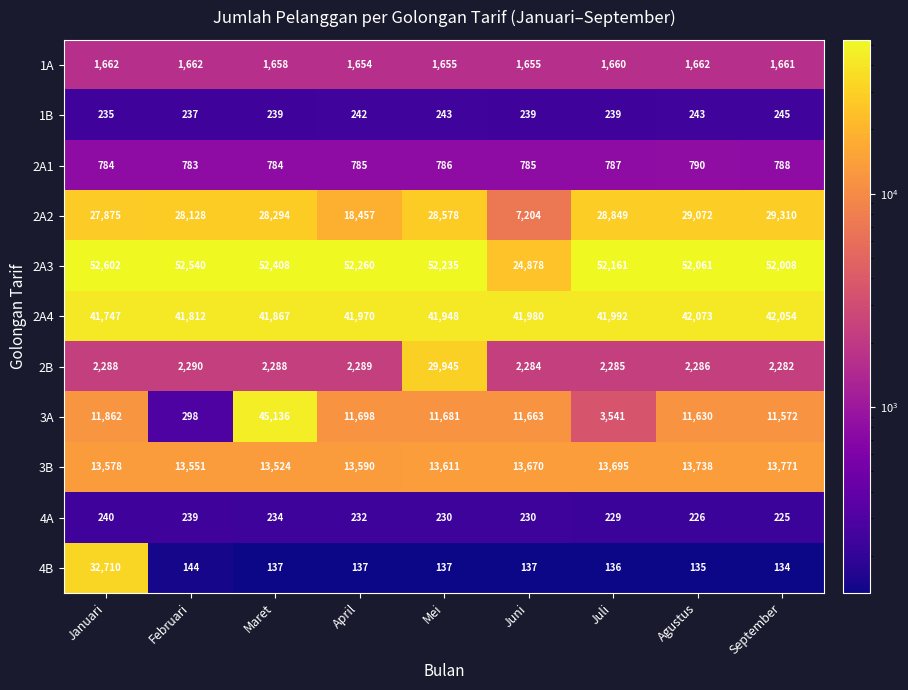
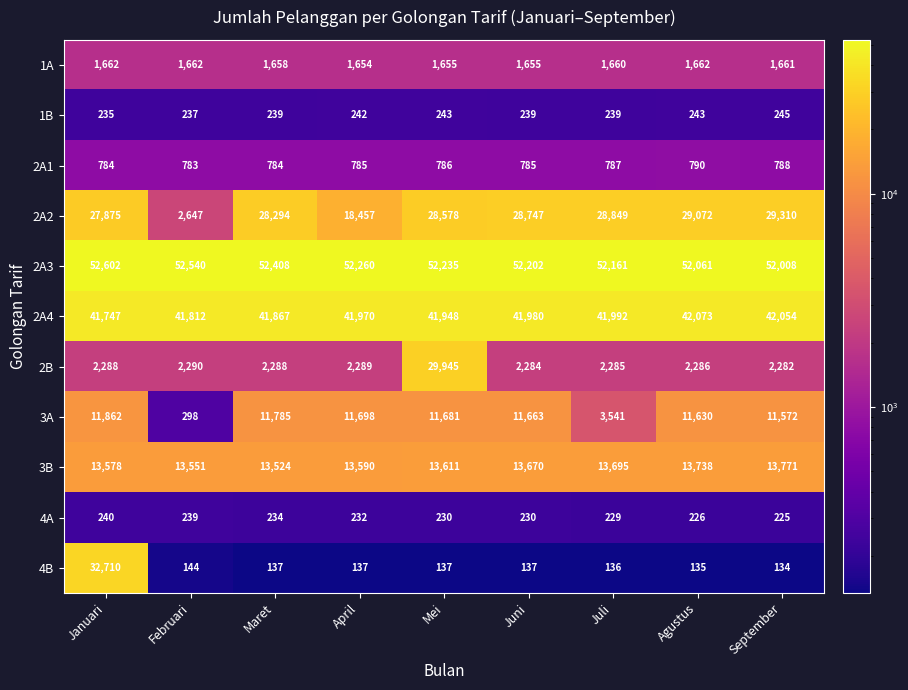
  {
    "1A": {
      "Januari": "1,662",
      "Februari": "1,662",
      "Maret": "1,658",
      "April": "1,654",
      "Mei": "1,655",
      "Juni": "1,655",
      "Juli": "1,660",
      "Agustus": "1,662",
      "September": "1,661"
    },
    "1B": {
      "Januari": "235",
      "Februari": "237",
      "Maret": "239",
      "April": "242",
      "Mei": "243",
      "Juni": "239",
      "Juli": "239",
      "Agustus": "243",
      "September": "245"
    },
    "2A1": {
      "Januari": "784",
      "Februari": "783",
      "Maret": "784",
      "April": "785",
      "Mei": "786",
      "Juni": "785",
      "Juli": "787",
      "Agustus": "790",
      "September": "788"
    },
    "2A2": {
      "Januari": "27,875",
-     "Februari": "28,128",
+     "Februari": "2,647",
      "Maret": "28,294",
      "April": "18,457",
      "Mei": "28,578",
-     "Juni": "7,204",
+     "Juni": "28,747",
      "Juli": "28,849",
      "Agustus": "29,072",
      "September": "29,310"
    },
    "2A3": {
      "Januari": "52,602",
      "Februari": "52,540",
      "Maret": "52,408",
      "April": "52,260",
      "Mei": "52,235",
-     "Juni": "24,878",
+     "Juni": "52,202",
      "Juli": "52,161",
      "Agustus": "52,061",
      "September": "52,008"
    },
    "2A4": {
      "Januari": "41,747",
      "Februari": "41,812",
      "Maret": "41,867",
      "April": "41,970",
      "Mei": "41,948",
      "Juni": "41,980",
      "Juli": "41,992",
      "Agustus": "42,073",
      "September": "42,054"
    },
    "2B": {
      "Januari": "2,288",
      "Februari": "2,290",
      "Maret": "2,288",
      "April": "2,289",
      "Mei": "29,945",
      "Juni": "2,284",
      "Juli": "2,285",
      "Agustus": "2,286",
      "September": "2,282"
    },
    "3A": {
      "Januari": "11,862",
      "Februari": "298",
-     "Maret": "45,136",
+     "Maret": "11,785",
      "April": "11,698",
      "Mei": "11,681",
      "Juni": "11,663",
      "Juli": "3,541",
      "Agustus": "11,630",
      "September": "11,572"
    },
    "3B": {
      "Januari": "13,578",
      "Februari": "13,551",
      "Maret": "13,524",
      "April": "13,590",
      "Mei": "13,611",
      "Juni": "13,670",
      "Juli": "13,695",
      "Agustus": "13,738",
      "September": "13,771"
    },
    "4A": {
      "Januari": "240",
      "Februari": "239",
      "Maret": "234",
      "April": "232",
      "Mei": "230",
      "Juni": "230",
      "Juli": "229",
      "Agustus": "226",
      "September": "225"
    },
    "4B": {
      "Januari": "32,710",
      "Februari": "144",
      "Maret": "137",
      "April": "137",
      "Mei": "137",
      "Juni": "137",
      "Juli": "136",
      "Agustus": "135",
      "September": "134"
    }
  }
